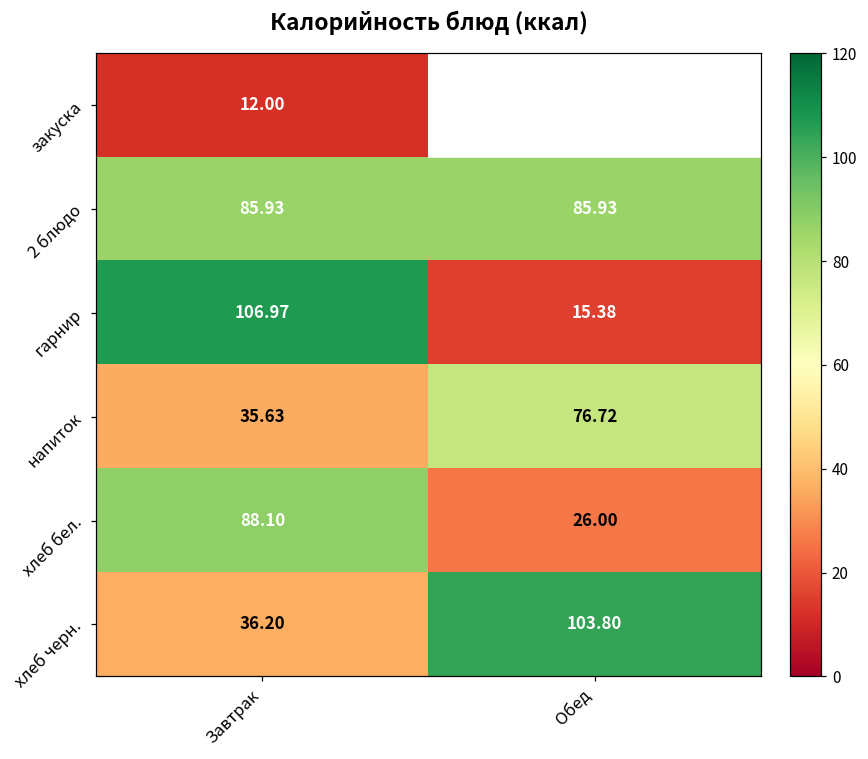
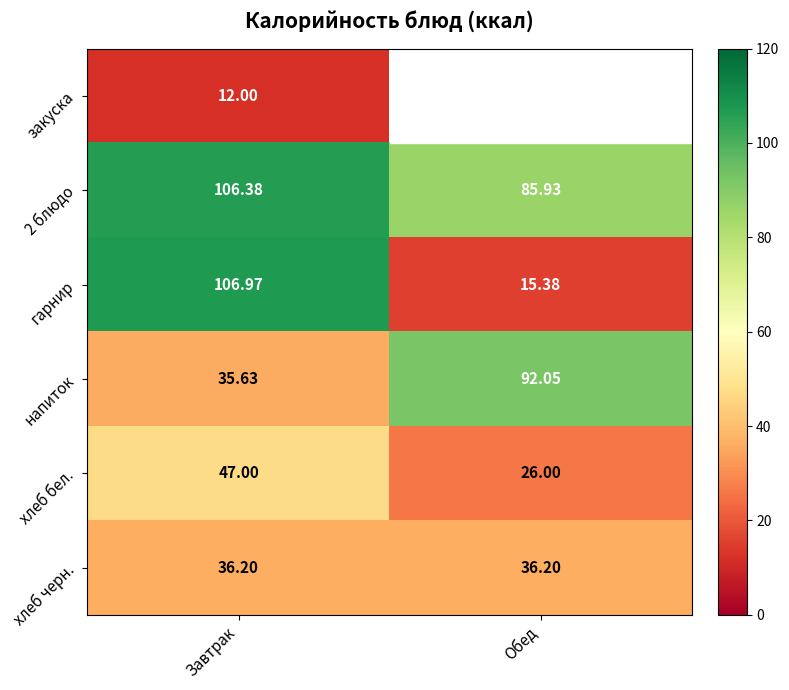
  {
    "закуска": {
      "Завтрак": 12.00
    },
    "2 блюдо": {
-     "Завтрак": 85.93,
+     "Завтрак": 106.38,
      "Обед": 85.93
    },
    "гарнир": {
      "Завтрак": 106.97,
      "Обед": 15.38
    },
    "напиток": {
      "Завтрак": 35.63,
-     "Обед": 76.72
+     "Обед": 92.05
    },
    "хлеб бел.": {
-     "Завтрак": 88.10,
+     "Завтрак": 47.00,
      "Обед": 26.00
    },
    "хлеб черн.": {
      "Завтрак": 36.20,
-     "Обед": 103.80
+     "Обед": 36.20
    }
  }
